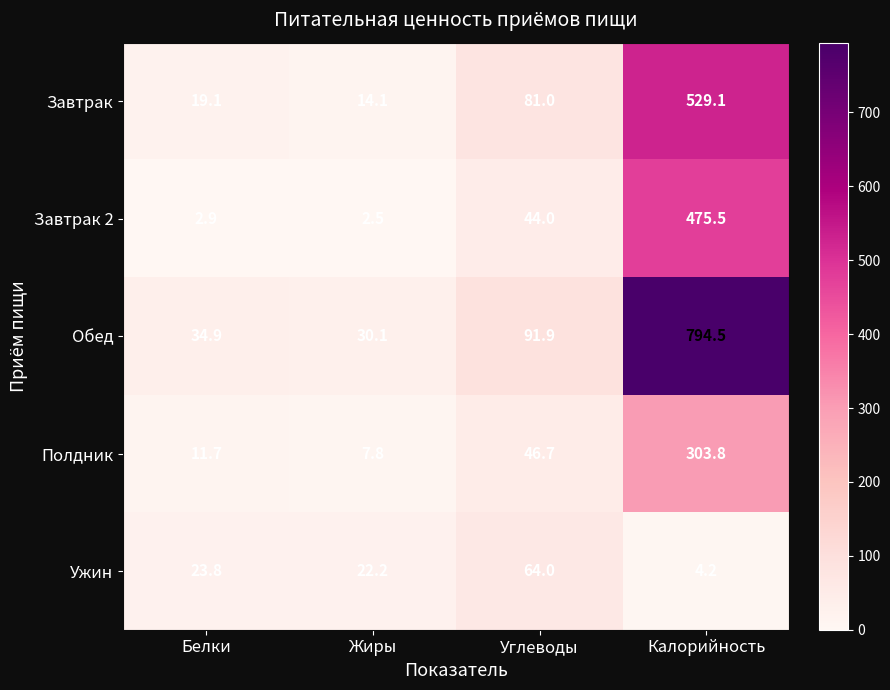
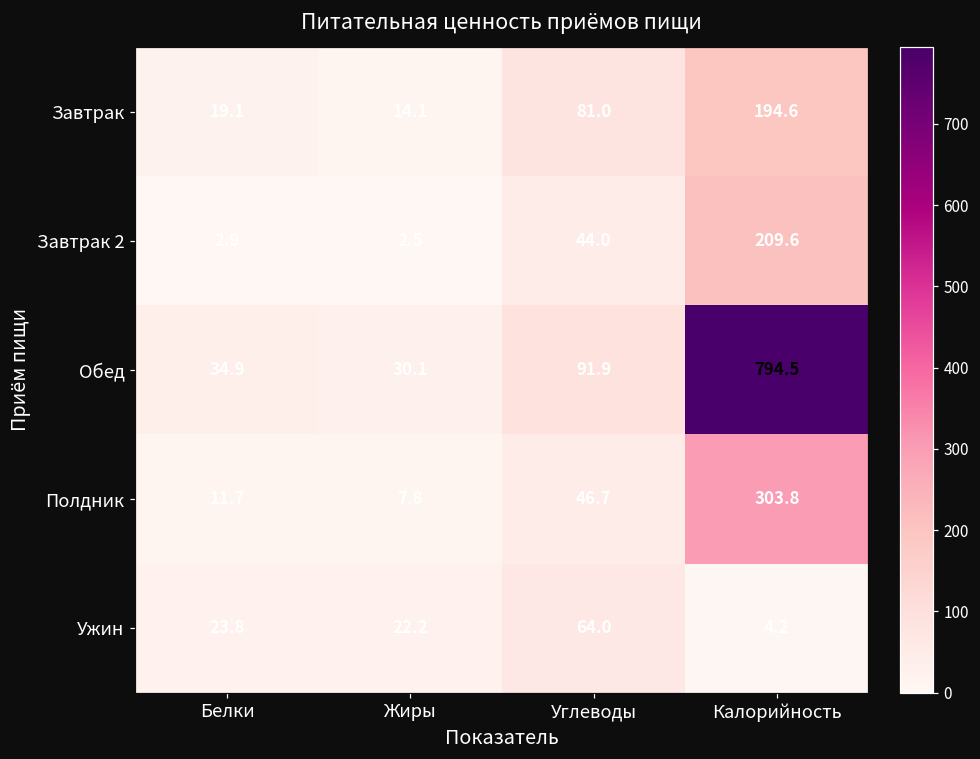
  {
    "Завтрак": {
-     "Калорийность": 529.1
+     "Калорийность": 194.6
    },
    "Завтрак 2": {
-     "Калорийность": 475.5
+     "Калорийность": 209.6
    },
    "Обед": {
      "Калорийность": 794.5
    },
    "Полдник": {
      "Калорийность": 303.8
    }
  }
